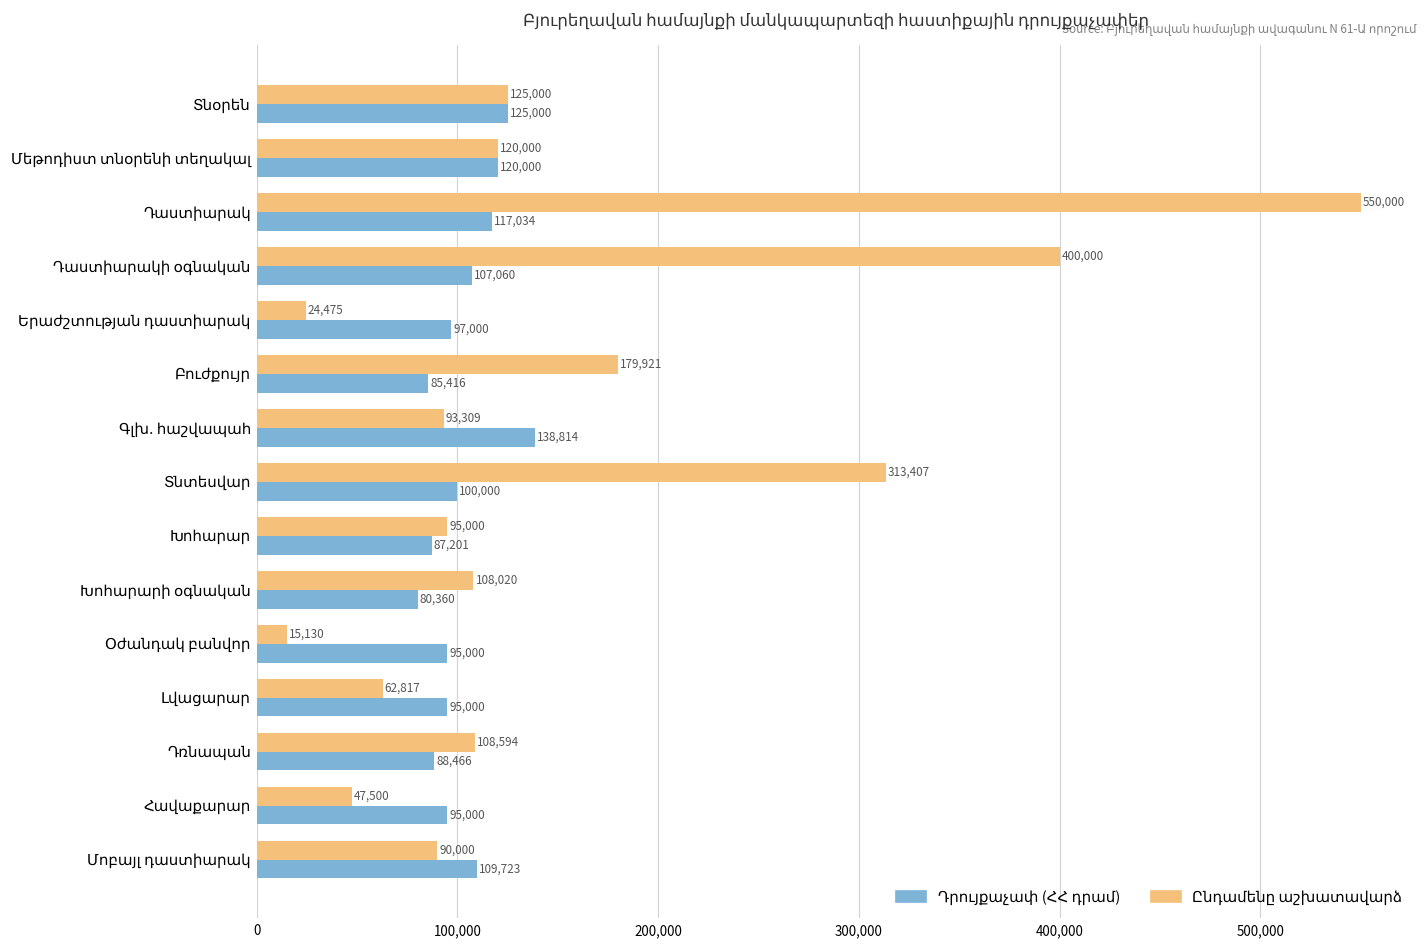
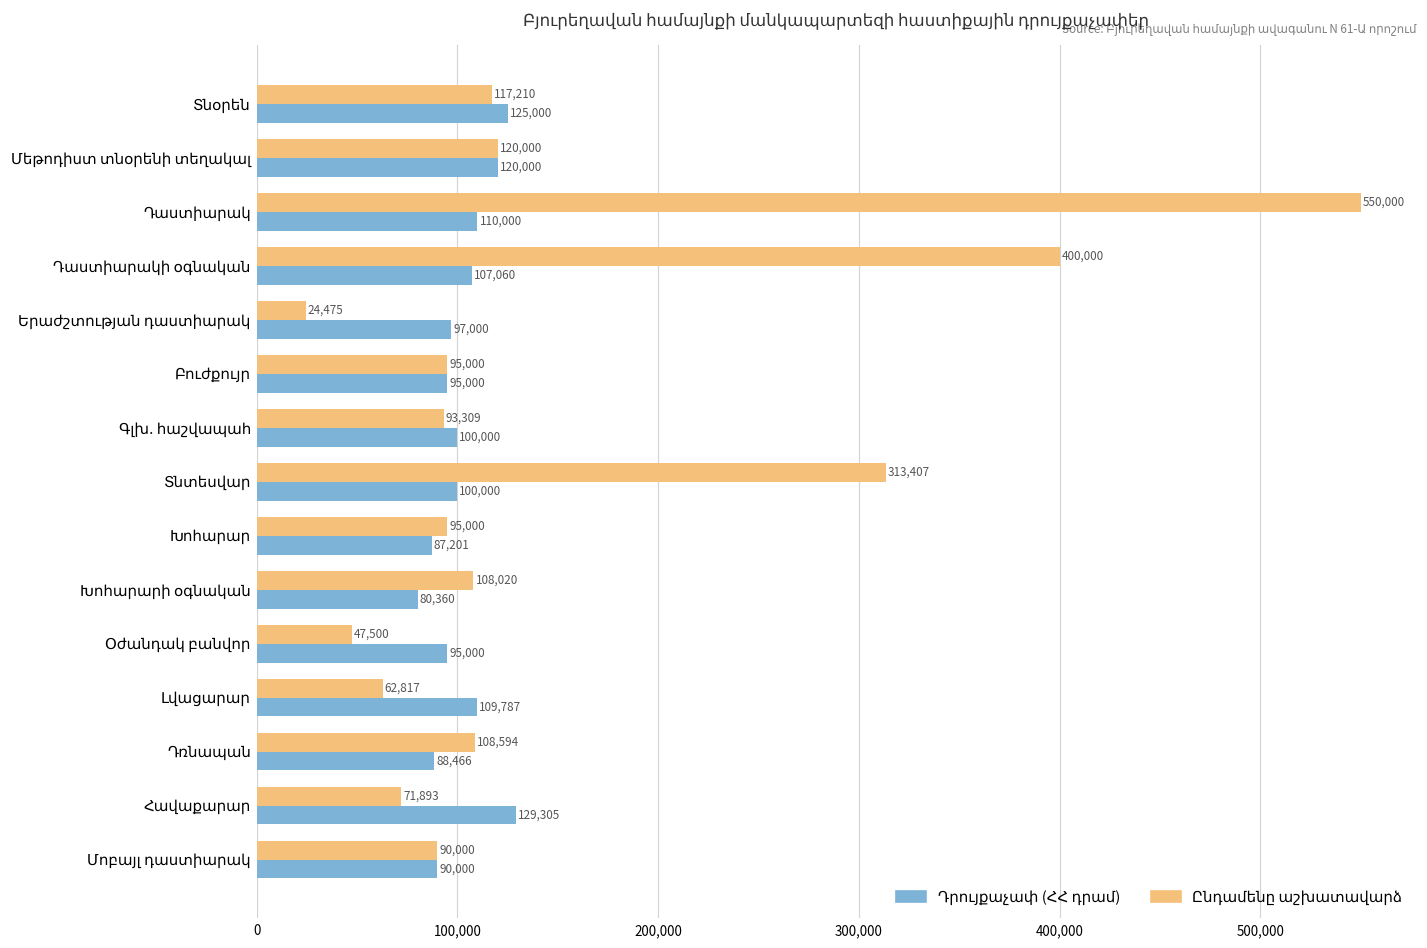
  {
    "Դրույքաչափ (ՀՀ դրամ)": {
      "Տնօրեն": "125,000",
      "Մեթոդիստ տնօրենի տեղակալ": "120,000",
-     "Դաստիարակ": "117,034",
+     "Դաստիարակ": "110,000",
      "Դաստիարակի օգնական": "107,060",
      "Երաժշտության դաստիարակ": "97,000",
-     "Բուժքույր": "85,416",
-     "Գլխ. հաշվապահ": "138,814",
+     "Բուժքույր": "95,000",
+     "Գլխ. հաշվապահ": "100,000",
      "Տնտեսվար": "100,000",
      "Խոհարար": "87,201",
      "Խոհարարի օգնական": "80,360",
      "Օժանդակ բանվոր": "95,000",
-     "Լվացարար": "95,000",
+     "Լվացարար": "109,787",
      "Դռնապան": "88,466",
-     "Հավաքարար": "95,000",
-     "Մոբայլ դաստիարակ": "109,723"
+     "Հավաքարար": "129,305",
+     "Մոբայլ դաստիարակ": "90,000"
    },
    "Ընդամենը աշխատավարձ": {
-     "Տնօրեն": "125,000",
+     "Տնօրեն": "117,210",
      "Մեթոդիստ տնօրենի տեղակալ": "120,000",
      "Դաստիարակ": "550,000",
      "Դաստիարակի օգնական": "400,000",
      "Երաժշտության դաստիարակ": "24,475",
-     "Բուժքույր": "179,921",
+     "Բուժքույր": "95,000",
      "Գլխ. հաշվապահ": "93,309",
      "Տնտեսվար": "313,407",
      "Խոհարար": "95,000",
      "Խոհարարի օգնական": "108,020",
-     "Օժանդակ բանվոր": "15,130",
+     "Օժանդակ բանվոր": "47,500",
      "Լվացարար": "62,817",
      "Դռնապան": "108,594",
-     "Հավաքարար": "47,500",
+     "Հավաքարար": "71,893",
      "Մոբայլ դաստիարակ": "90,000"
    }
  }
